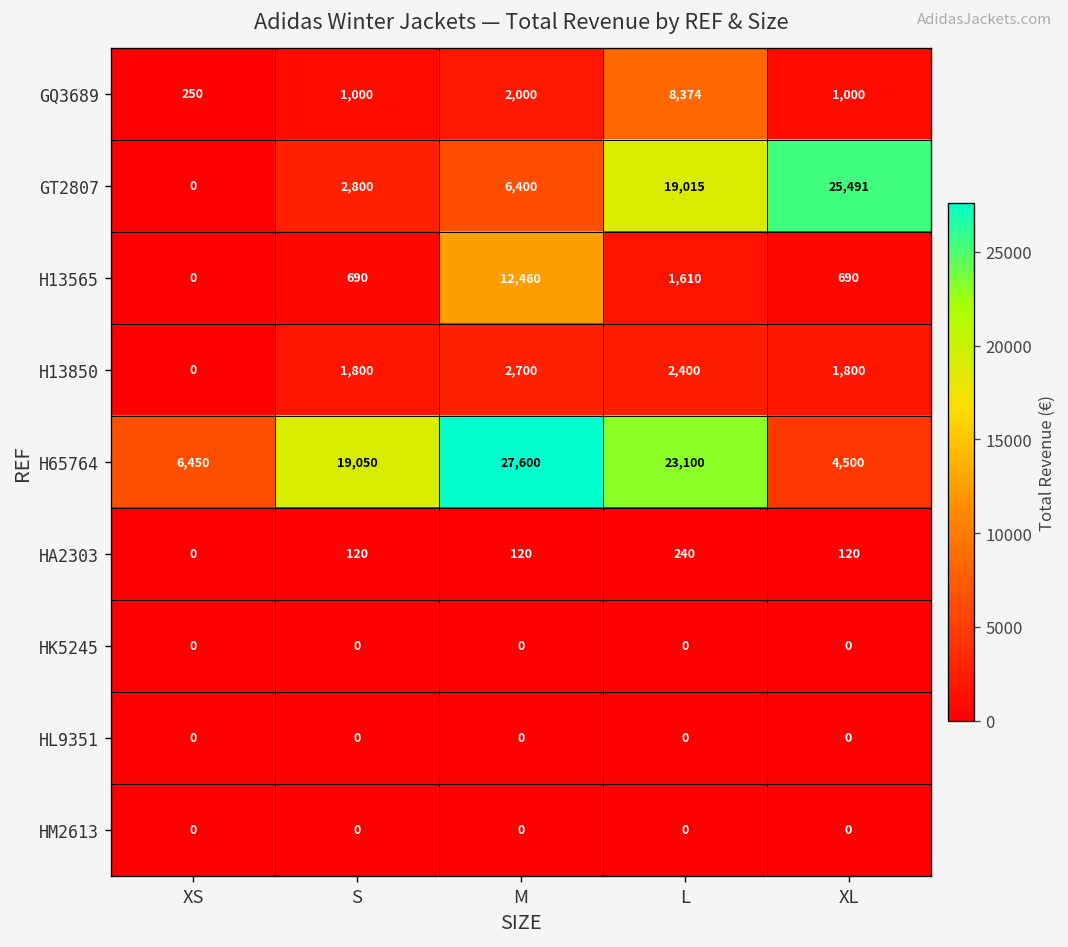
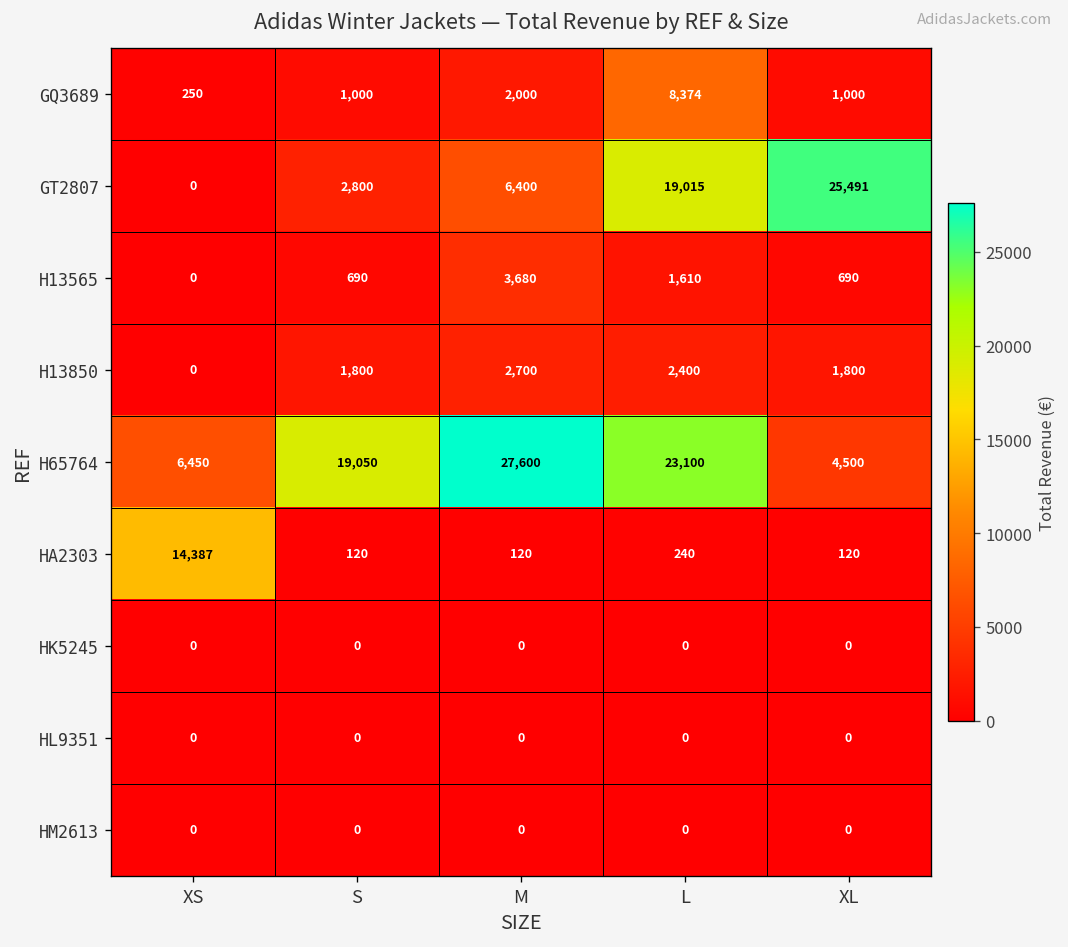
  {
    "GQ3689": {
      "XS": "250",
      "S": "1,000",
      "M": "2,000",
      "L": "8,374",
      "XL": "1,000"
    },
    "GT2807": {
      "XS": "0",
      "S": "2,800",
      "M": "6,400",
      "L": "19,015",
      "XL": "25,491"
    },
    "H13565": {
      "XS": "0",
      "S": "690",
-     "M": "12,460",
+     "M": "3,680",
      "L": "1,610",
      "XL": "690"
    },
    "H13850": {
      "XS": "0",
      "S": "1,800",
      "M": "2,700",
      "L": "2,400",
      "XL": "1,800"
    },
    "H65764": {
      "XS": "6,450",
      "S": "19,050",
      "M": "27,600",
      "L": "23,100",
      "XL": "4,500"
    },
    "HA2303": {
-     "XS": "0",
+     "XS": "14,387",
      "S": "120",
      "M": "120",
      "L": "240",
      "XL": "120"
    },
    "HK5245": {
      "XS": "0",
      "S": "0",
      "M": "0",
      "L": "0",
      "XL": "0"
    },
    "HL9351": {
      "XS": "0",
      "S": "0",
      "M": "0",
      "L": "0",
      "XL": "0"
    },
    "HM2613": {
      "XS": "0",
      "S": "0",
      "M": "0",
      "L": "0",
      "XL": "0"
    }
  }
